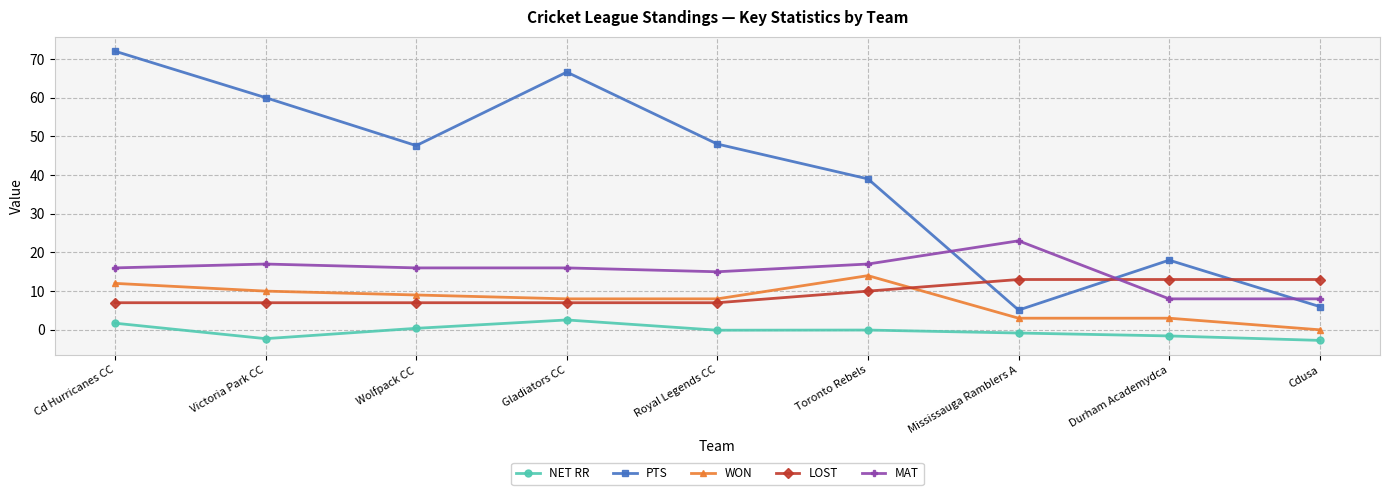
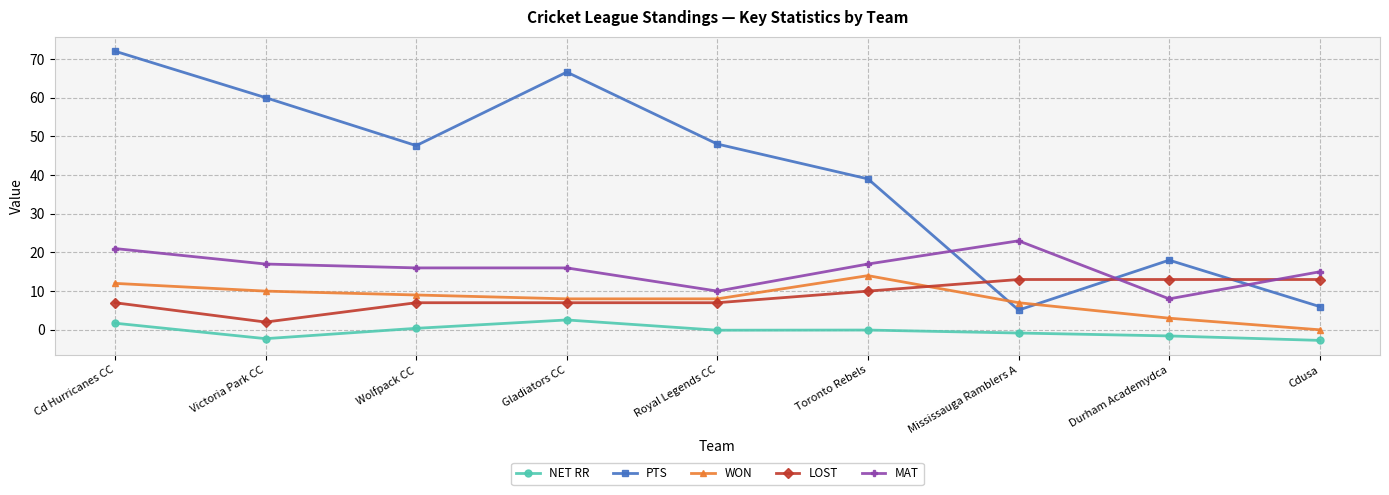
  {
    "NET RR": {
      "Cd Hurricanes CC": 2,
      "Victoria Park CC": -2,
      "Wolfpack CC": 0,
      "Gladiators CC": 3,
      "Royal Legends CC": 0,
      "Toronto Rebels": 0,
      "Mississauga Ramblers A": -1,
      "Durham Academydca": -2,
      "Cdusa": -3
    },
    "PTS": {
      "Cd Hurricanes CC": 72,
      "Victoria Park CC": 60,
      "Wolfpack CC": 48,
      "Gladiators CC": 67,
      "Royal Legends CC": 48,
      "Toronto Rebels": 39,
      "Mississauga Ramblers A": 5,
      "Durham Academydca": 18,
      "Cdusa": 6
    },
    "WON": {
      "Cd Hurricanes CC": 12,
      "Victoria Park CC": 10,
      "Wolfpack CC": 9,
      "Gladiators CC": 8,
      "Royal Legends CC": 8,
      "Toronto Rebels": 14,
-     "Mississauga Ramblers A": 3,
+     "Mississauga Ramblers A": 7,
      "Durham Academydca": 3,
      "Cdusa": 0
    },
    "LOST": {
      "Cd Hurricanes CC": 7,
-     "Victoria Park CC": 7,
+     "Victoria Park CC": 2,
      "Wolfpack CC": 7,
      "Gladiators CC": 7,
      "Royal Legends CC": 7,
      "Toronto Rebels": 10,
      "Mississauga Ramblers A": 13,
      "Durham Academydca": 13,
      "Cdusa": 13
    },
    "MAT": {
-     "Cd Hurricanes CC": 16,
+     "Cd Hurricanes CC": 21,
      "Victoria Park CC": 17,
      "Wolfpack CC": 16,
      "Gladiators CC": 16,
-     "Royal Legends CC": 15,
+     "Royal Legends CC": 10,
      "Toronto Rebels": 17,
      "Mississauga Ramblers A": 23,
      "Durham Academydca": 8,
-     "Cdusa": 8
+     "Cdusa": 15
    }
  }
